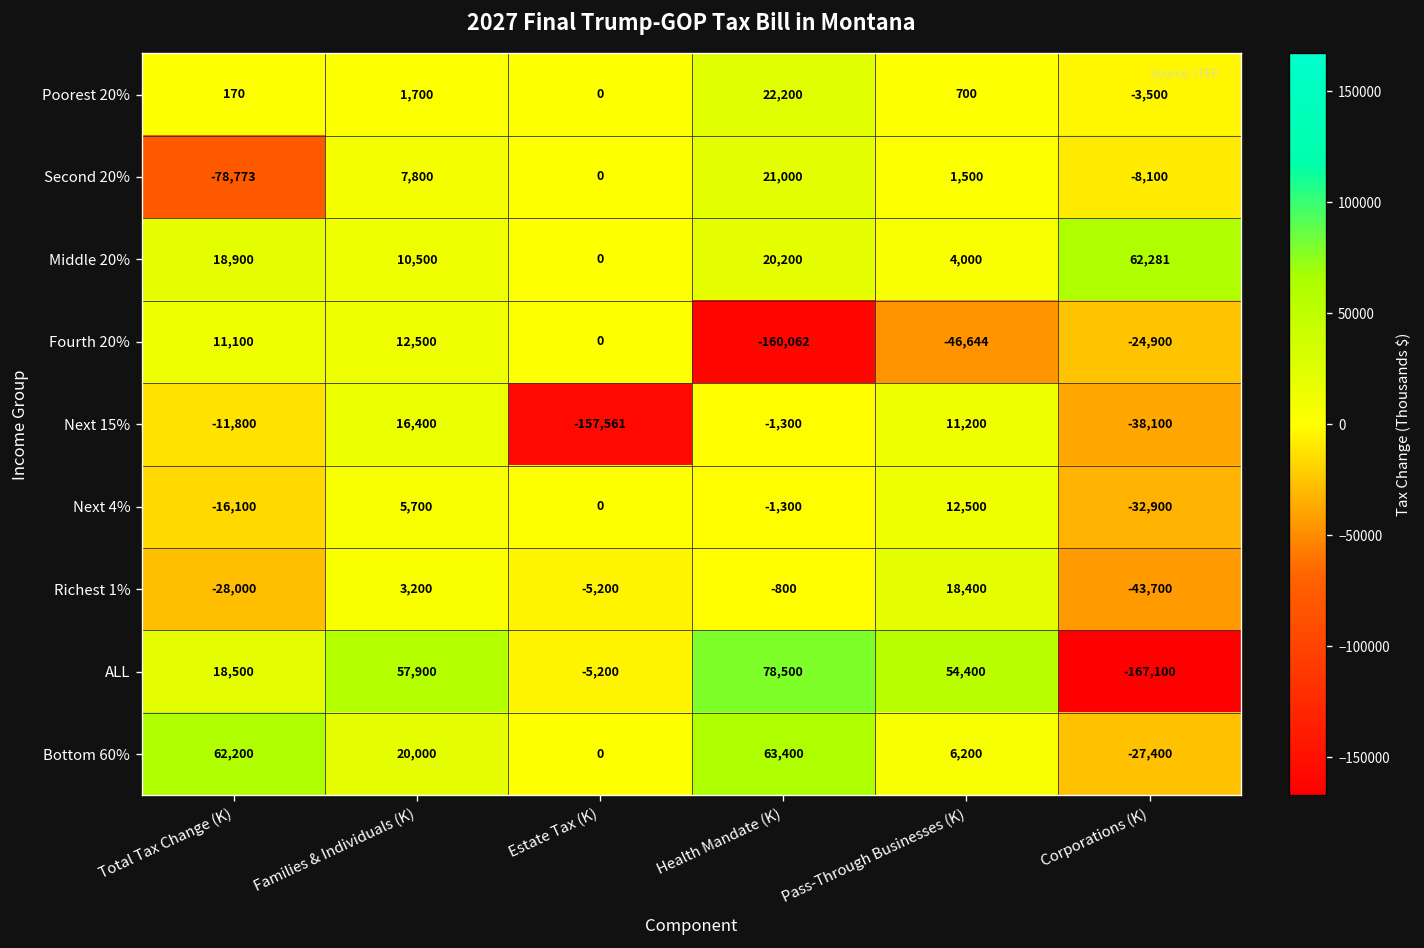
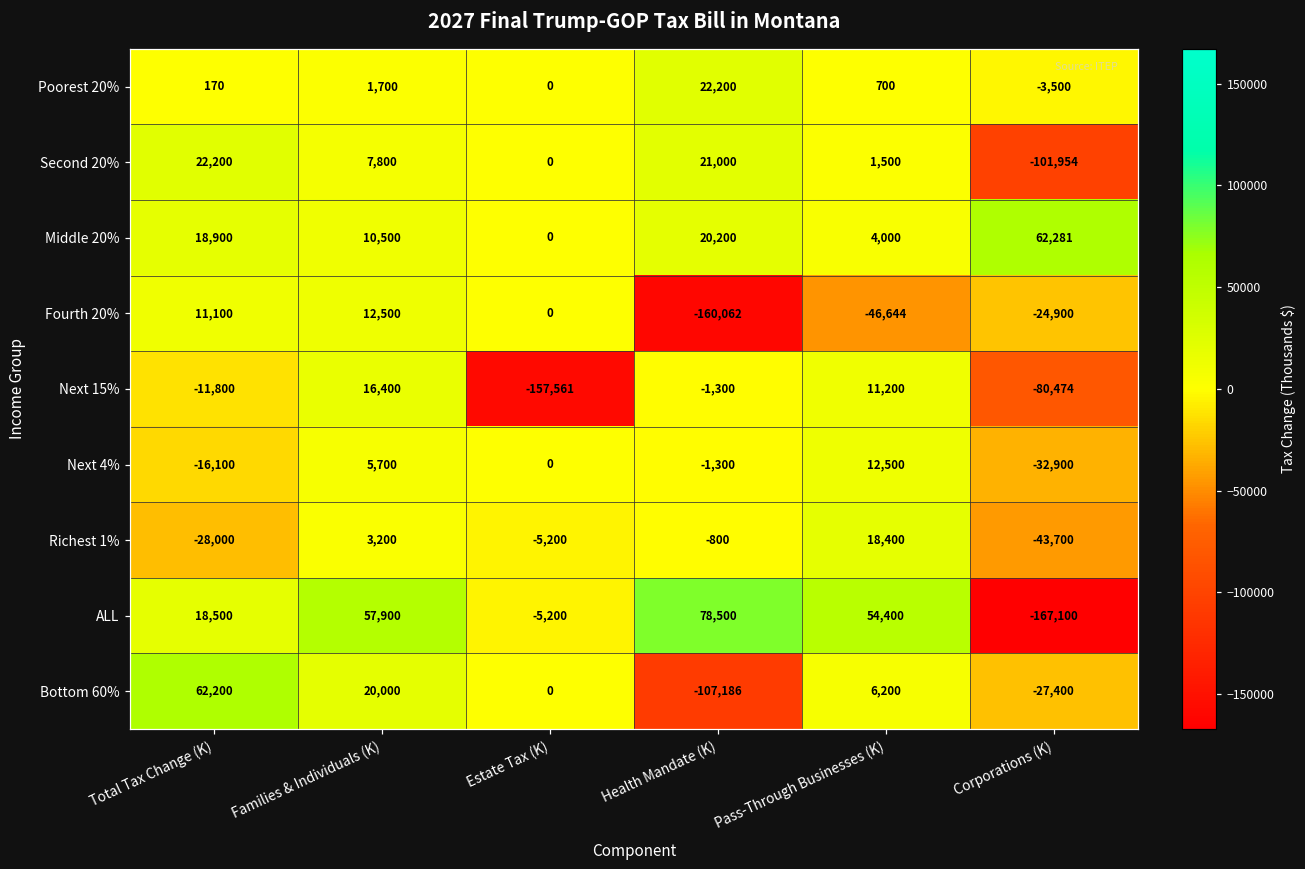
  {
    "Poorest 20%": {
      "Total Tax Change (K)": "170",
      "Families & Individuals (K)": "1,700",
      "Estate Tax (K)": "0",
      "Health Mandate (K)": "22,200",
      "Pass-Through Businesses (K)": "700"
    },
    "Second 20%": {
-     "Total Tax Change (K)": "-78,773",
+     "Total Tax Change (K)": "22,200",
      "Families & Individuals (K)": "7,800",
      "Estate Tax (K)": "0",
      "Health Mandate (K)": "21,000",
      "Pass-Through Businesses (K)": "1,500",
-     "Corporations (K)": "-8,100"
+     "Corporations (K)": "-101,954"
    },
    "Middle 20%": {
      "Total Tax Change (K)": "18,900",
      "Families & Individuals (K)": "10,500",
      "Estate Tax (K)": "0",
      "Health Mandate (K)": "20,200",
      "Pass-Through Businesses (K)": "4,000",
      "Corporations (K)": "62,281"
    },
    "Fourth 20%": {
      "Total Tax Change (K)": "11,100",
      "Families & Individuals (K)": "12,500",
      "Estate Tax (K)": "0",
      "Health Mandate (K)": "-160,062",
      "Pass-Through Businesses (K)": "-46,644",
      "Corporations (K)": "-24,900"
    },
    "Next 15%": {
      "Total Tax Change (K)": "-11,800",
      "Families & Individuals (K)": "16,400",
      "Estate Tax (K)": "-157,561",
      "Health Mandate (K)": "-1,300",
      "Pass-Through Businesses (K)": "11,200",
-     "Corporations (K)": "-38,100"
+     "Corporations (K)": "-80,474"
    },
    "Next 4%": {
      "Total Tax Change (K)": "-16,100",
      "Families & Individuals (K)": "5,700",
      "Estate Tax (K)": "0",
      "Health Mandate (K)": "-1,300",
      "Pass-Through Businesses (K)": "12,500",
      "Corporations (K)": "-32,900"
    },
    "Richest 1%": {
      "Total Tax Change (K)": "-28,000",
      "Families & Individuals (K)": "3,200",
      "Estate Tax (K)": "-5,200",
      "Health Mandate (K)": "-800",
      "Pass-Through Businesses (K)": "18,400",
      "Corporations (K)": "-43,700"
    },
    "ALL": {
      "Total Tax Change (K)": "18,500",
      "Families & Individuals (K)": "57,900",
      "Estate Tax (K)": "-5,200",
      "Health Mandate (K)": "78,500",
      "Pass-Through Businesses (K)": "54,400",
      "Corporations (K)": "-167,100"
    },
    "Bottom 60%": {
      "Total Tax Change (K)": "62,200",
      "Families & Individuals (K)": "20,000",
      "Estate Tax (K)": "0",
-     "Health Mandate (K)": "63,400",
+     "Health Mandate (K)": "-107,186",
      "Pass-Through Businesses (K)": "6,200",
      "Corporations (K)": "-27,400"
    }
  }
